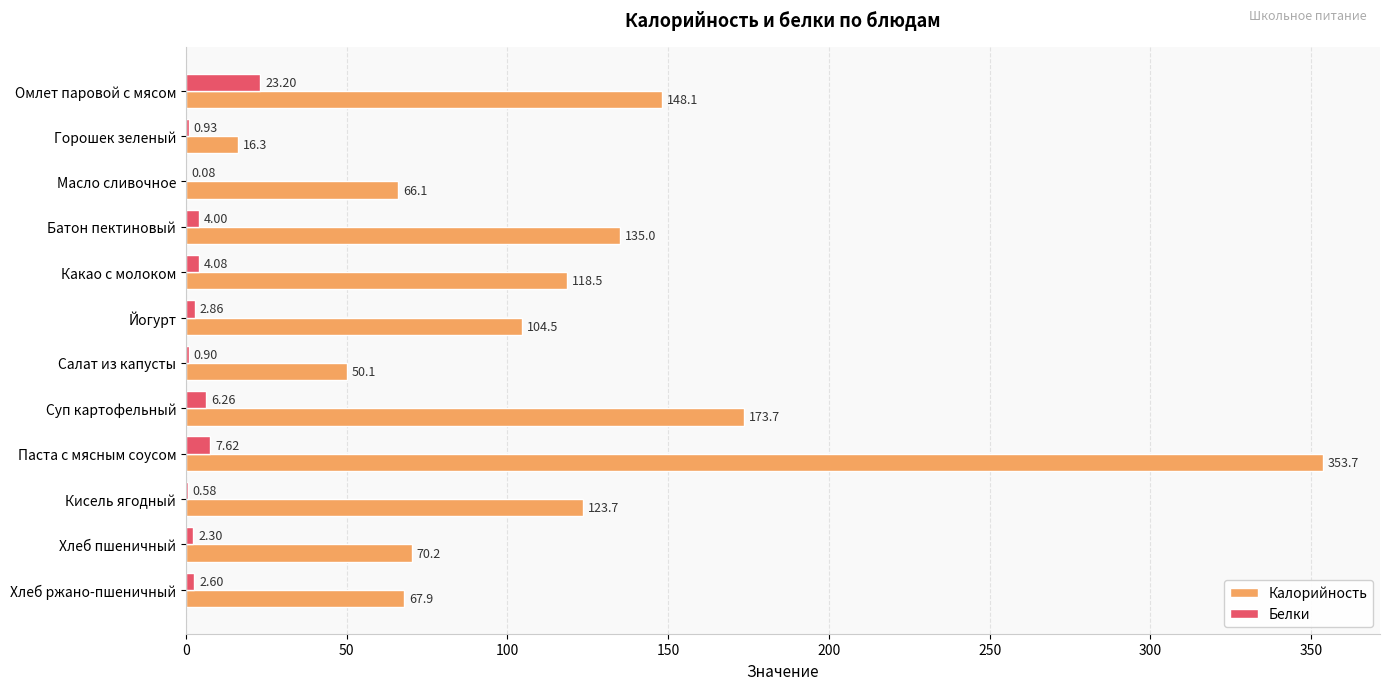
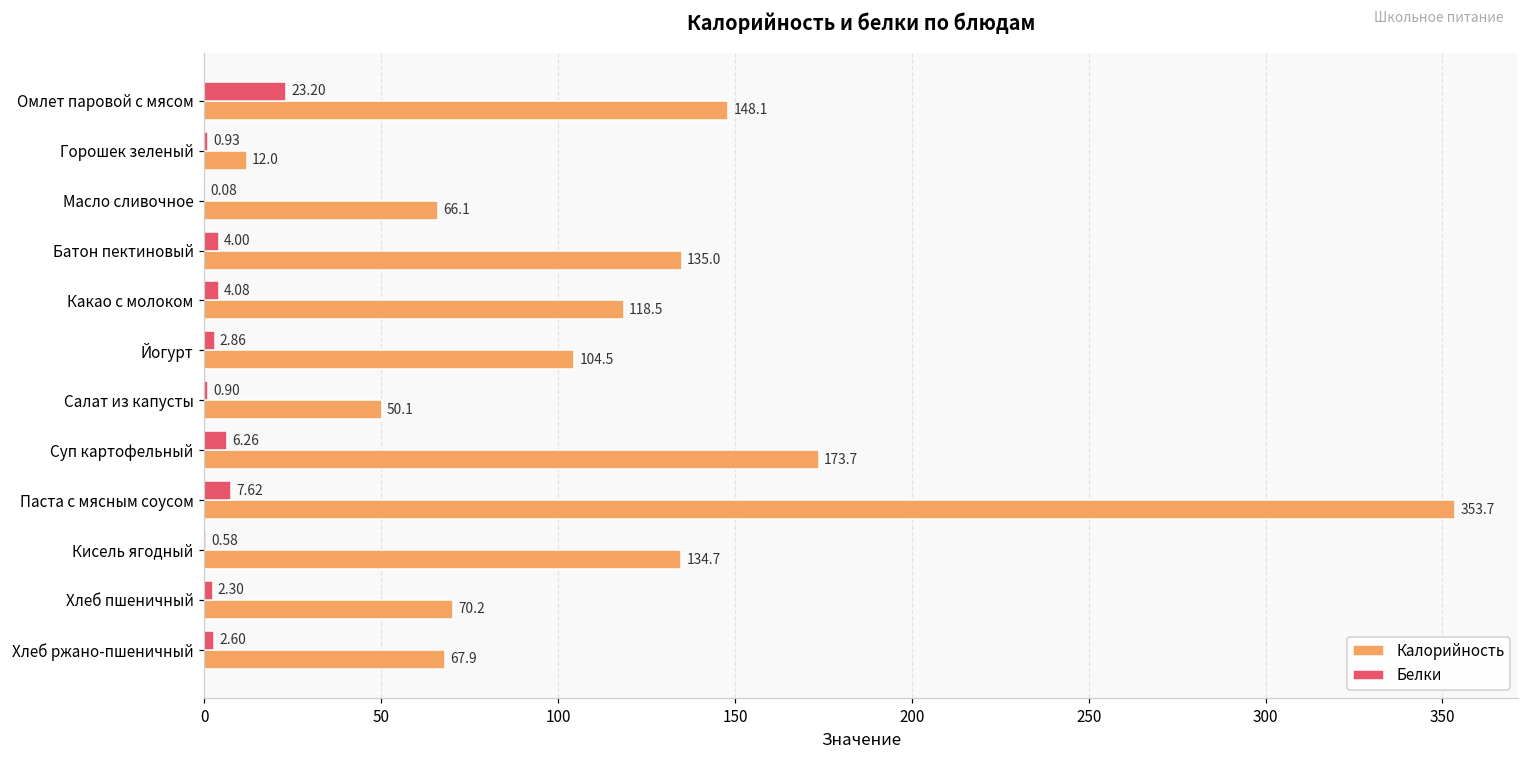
  {
    "Калорийность": {
      "Омлет паровой с мясом": 148.1,
-     "Горошек зеленый": 16.3,
+     "Горошек зеленый": 12.0,
      "Масло сливочное": 66.1,
      "Батон пектиновый": 135.0,
      "Какао с молоком": 118.5,
      "Йогурт": 104.5,
      "Салат из капусты": 50.1,
      "Суп картофельный": 173.7,
      "Паста с мясным соусом": 353.7,
-     "Кисель ягодный": 123.7,
+     "Кисель ягодный": 134.7,
      "Хлеб пшеничный": 70.2,
      "Хлеб ржано-пшеничный": 67.9
    },
    "Белки": {
      "Омлет паровой с мясом": 23.20,
      "Горошек зеленый": 0.93,
      "Масло сливочное": 0.08,
      "Батон пектиновый": 4.00,
      "Какао с молоком": 4.08,
      "Йогурт": 2.86,
      "Салат из капусты": 0.90,
      "Суп картофельный": 6.26,
      "Паста с мясным соусом": 7.62,
      "Кисель ягодный": 0.58,
      "Хлеб пшеничный": 2.30,
      "Хлеб ржано-пшеничный": 2.60
    }
  }
